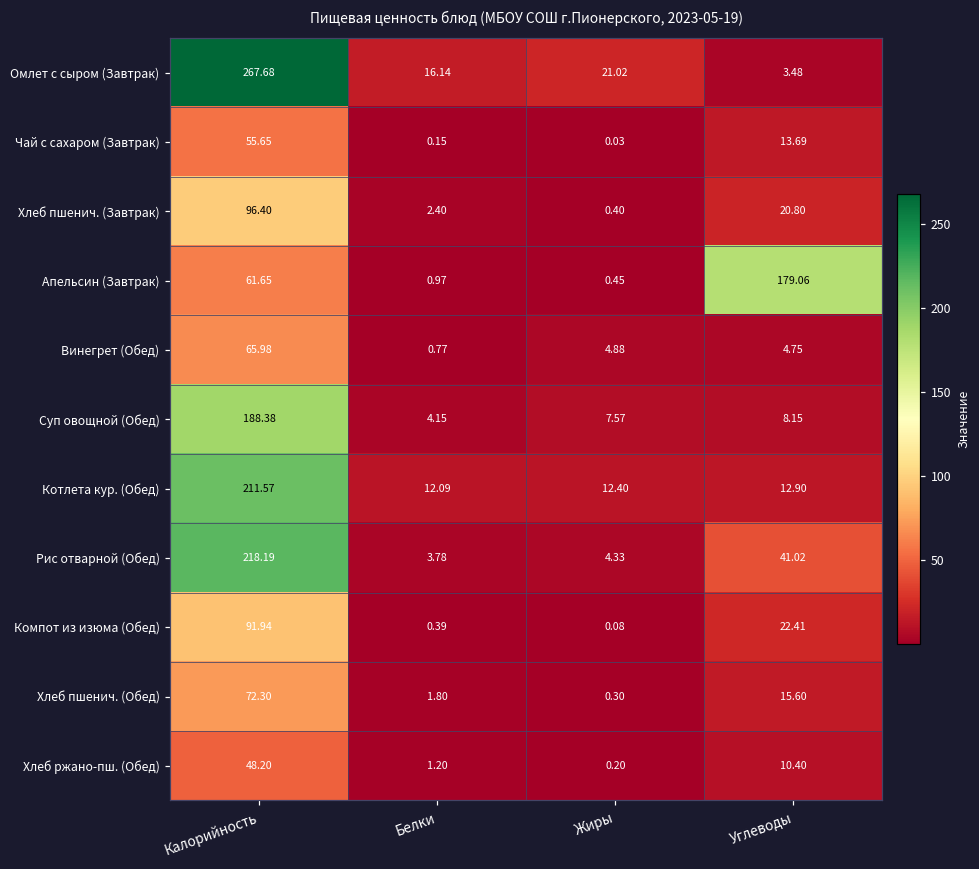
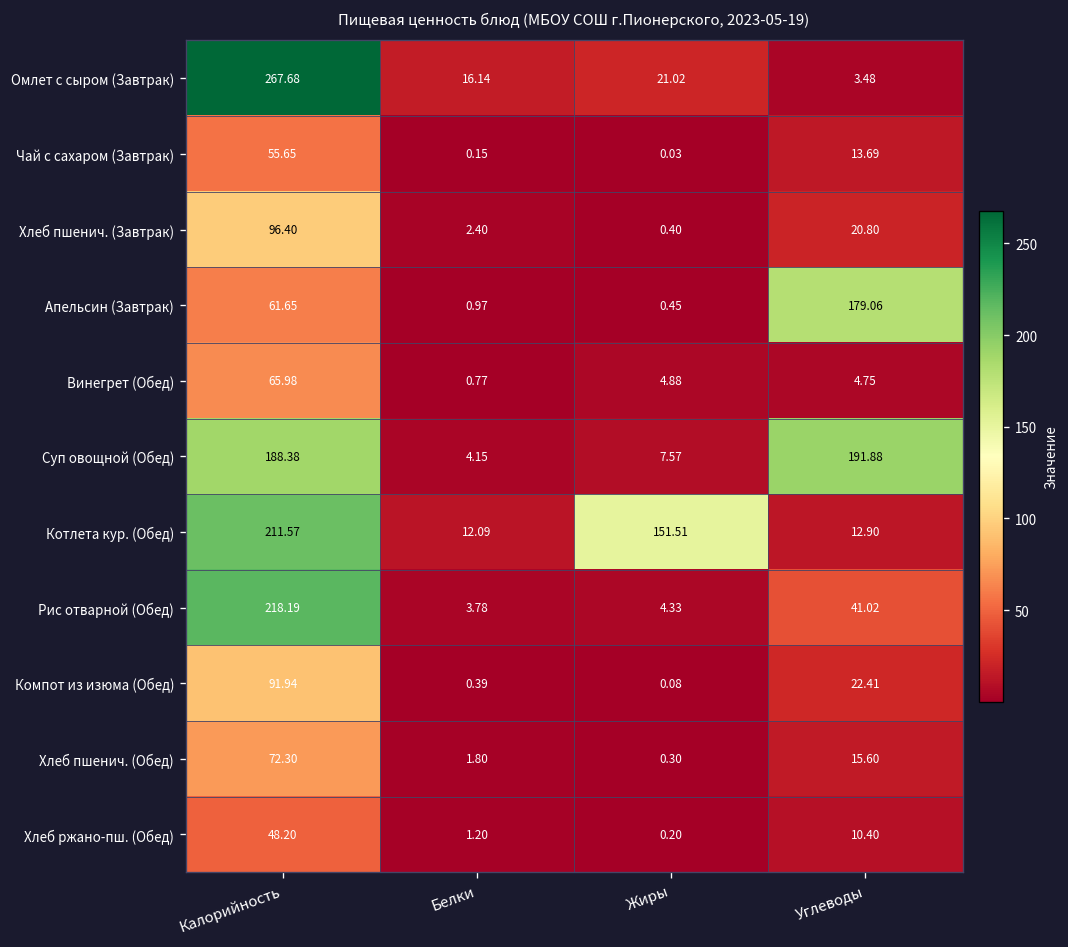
  {
    "Омлет с сыром (Завтрак)": {
      "Калорийность": 267.68,
      "Белки": 16.14,
      "Жиры": 21.02,
      "Углеводы": 3.48
    },
    "Чай с сахаром (Завтрак)": {
      "Калорийность": 55.65,
      "Белки": 0.15,
      "Жиры": 0.03,
      "Углеводы": 13.69
    },
    "Хлеб пшенич. (Завтрак)": {
      "Калорийность": 96.40,
      "Белки": 2.40,
      "Жиры": 0.40,
      "Углеводы": 20.80
    },
    "Апельсин (Завтрак)": {
      "Калорийность": 61.65,
      "Белки": 0.97,
      "Жиры": 0.45,
      "Углеводы": 179.06
    },
    "Винегрет (Обед)": {
      "Калорийность": 65.98,
      "Белки": 0.77,
      "Жиры": 4.88,
      "Углеводы": 4.75
    },
    "Суп овощной (Обед)": {
      "Калорийность": 188.38,
      "Белки": 4.15,
      "Жиры": 7.57,
-     "Углеводы": 8.15
+     "Углеводы": 191.88
    },
    "Котлета кур. (Обед)": {
      "Калорийность": 211.57,
      "Белки": 12.09,
-     "Жиры": 12.40,
+     "Жиры": 151.51,
      "Углеводы": 12.90
    },
    "Рис отварной (Обед)": {
      "Калорийность": 218.19,
      "Белки": 3.78,
      "Жиры": 4.33,
      "Углеводы": 41.02
    },
    "Компот из изюма (Обед)": {
      "Калорийность": 91.94,
      "Белки": 0.39,
      "Жиры": 0.08,
      "Углеводы": 22.41
    },
    "Хлеб пшенич. (Обед)": {
      "Калорийность": 72.30,
      "Белки": 1.80,
      "Жиры": 0.30,
      "Углеводы": 15.60
    },
    "Хлеб ржано-пш. (Обед)": {
      "Калорийность": 48.20,
      "Белки": 1.20,
      "Жиры": 0.20,
      "Углеводы": 10.40
    }
  }
